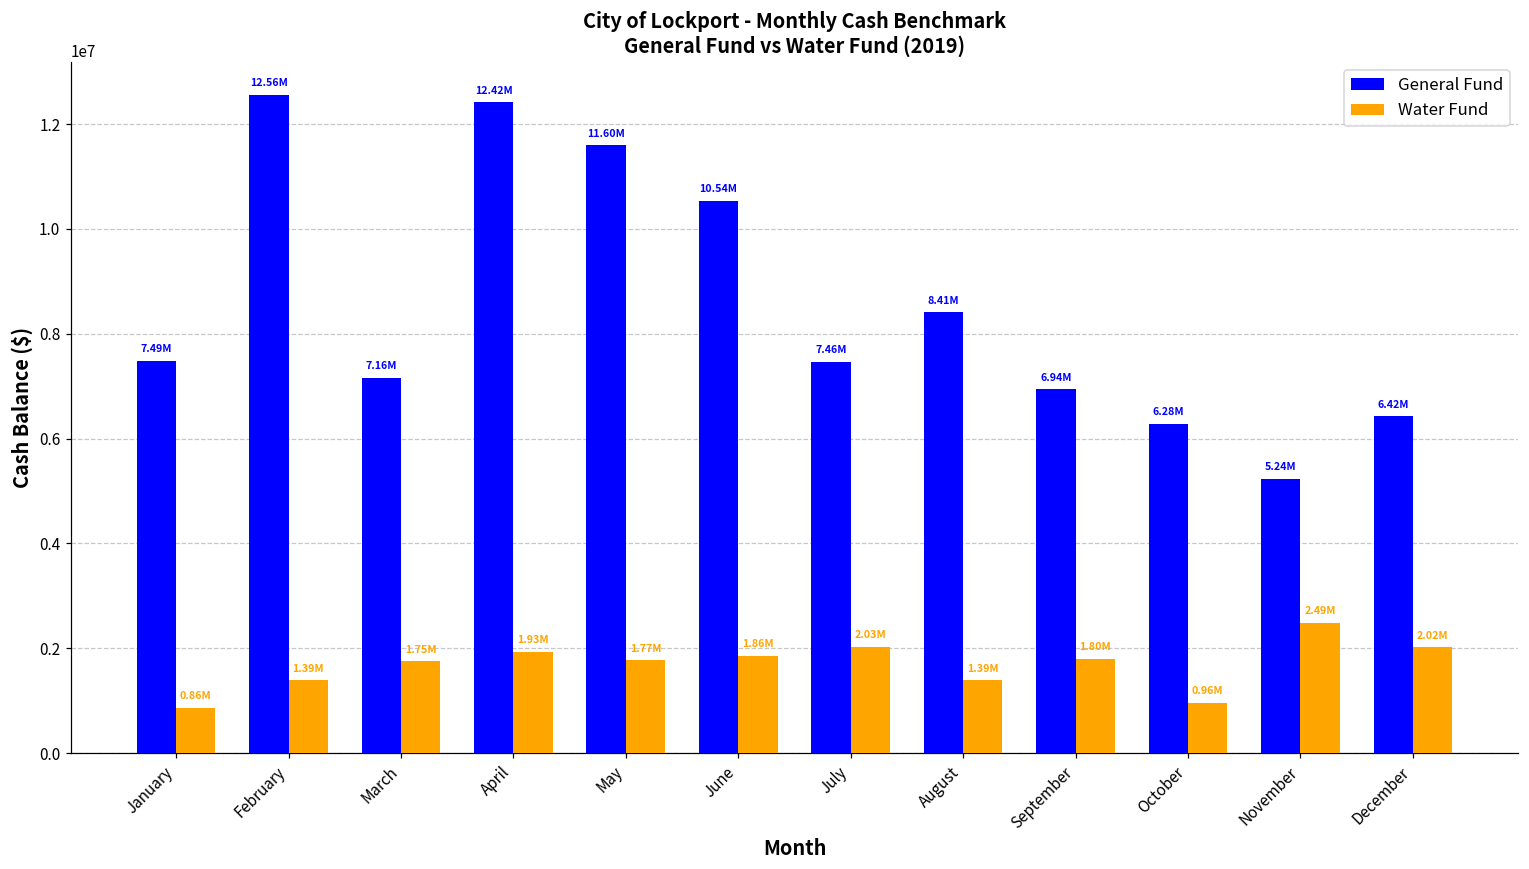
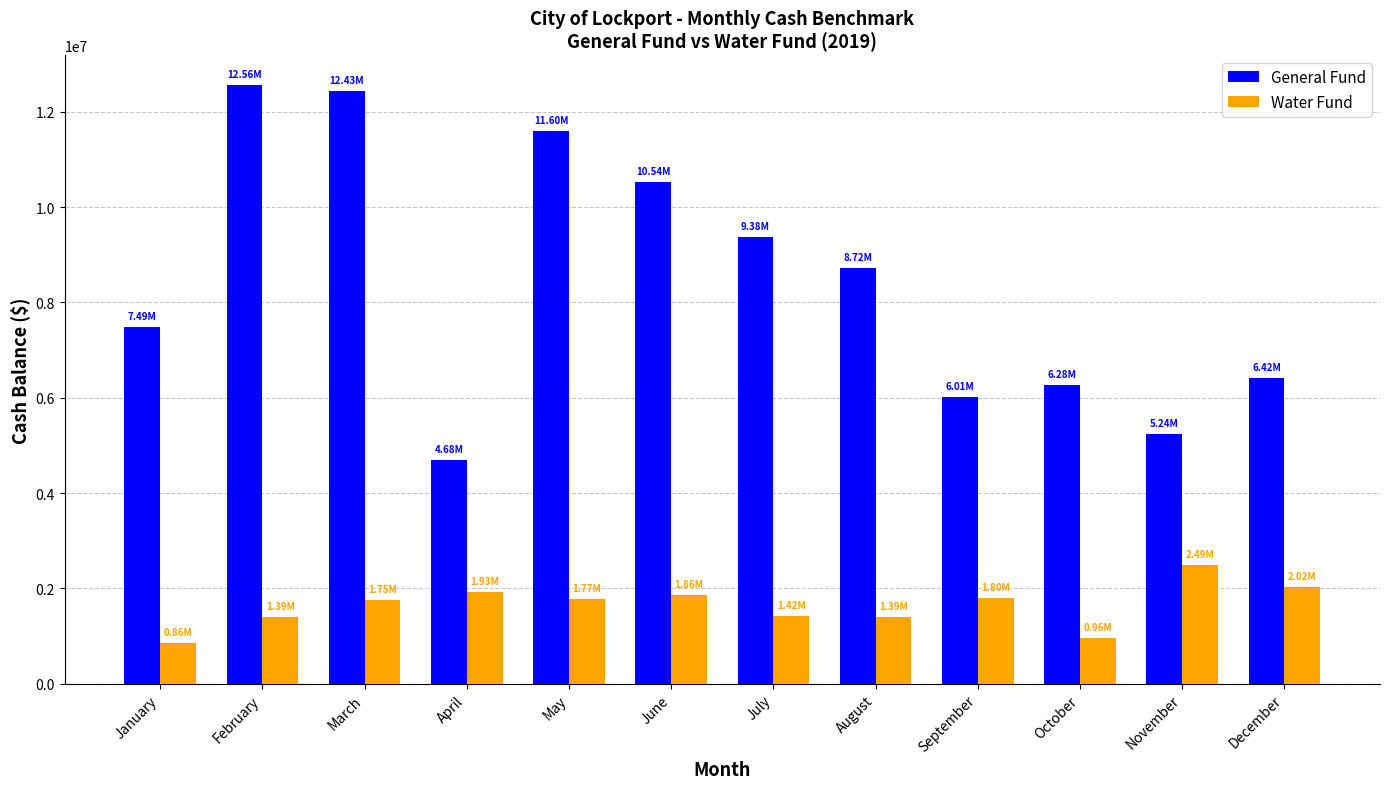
  {
    "General Fund": {
      "January": "7.49M",
      "February": "12.56M",
-     "March": "7.16M",
-     "April": "12.42M",
+     "March": "12.43M",
+     "April": "4.68M",
      "May": "11.60M",
      "June": "10.54M",
-     "July": "7.46M",
-     "August": "8.41M",
-     "September": "6.94M",
+     "July": "9.38M",
+     "August": "8.72M",
+     "September": "6.01M",
      "October": "6.28M",
      "November": "5.24M",
      "December": "6.42M"
    },
    "Water Fund": {
      "January": "0.86M",
      "February": "1.39M",
      "March": "1.75M",
      "April": "1.93M",
      "May": "1.77M",
      "June": "1.86M",
-     "July": "2.03M",
+     "July": "1.42M",
      "August": "1.39M",
      "September": "1.80M",
      "October": "0.96M",
      "November": "2.49M",
      "December": "2.02M"
    }
  }
